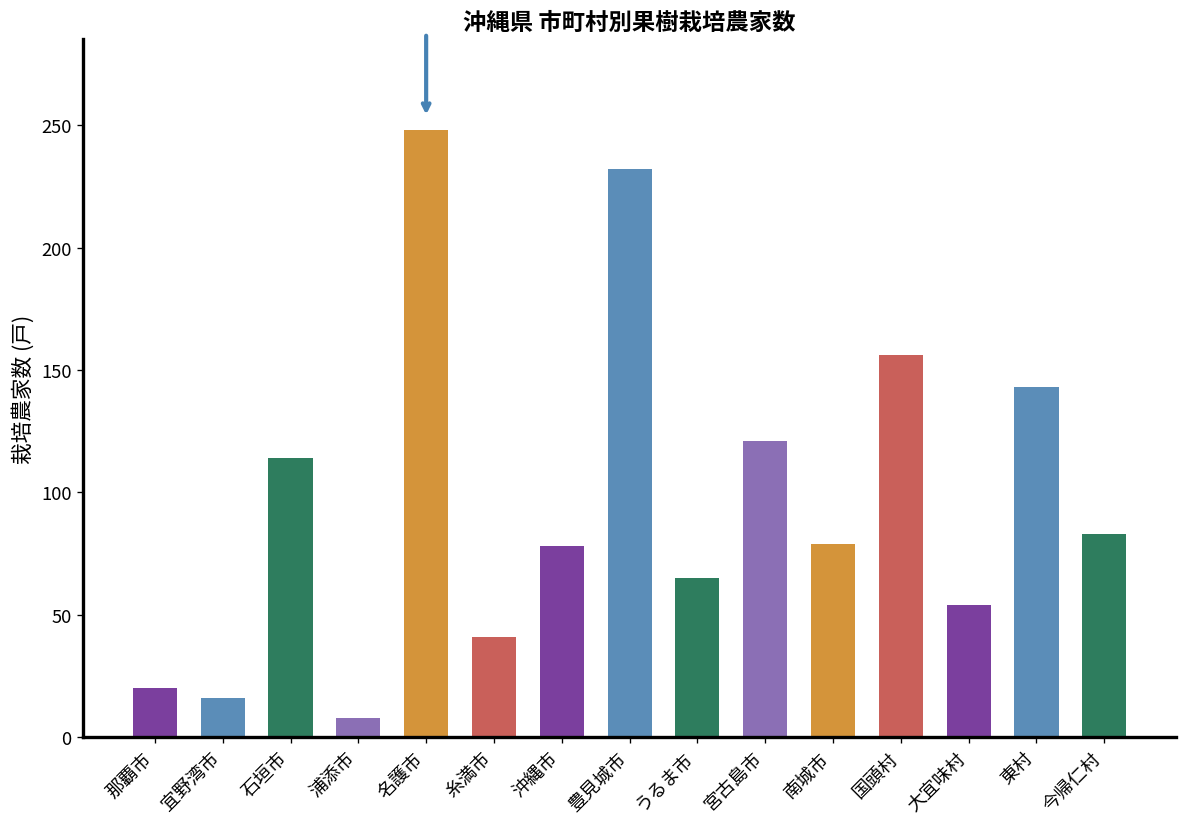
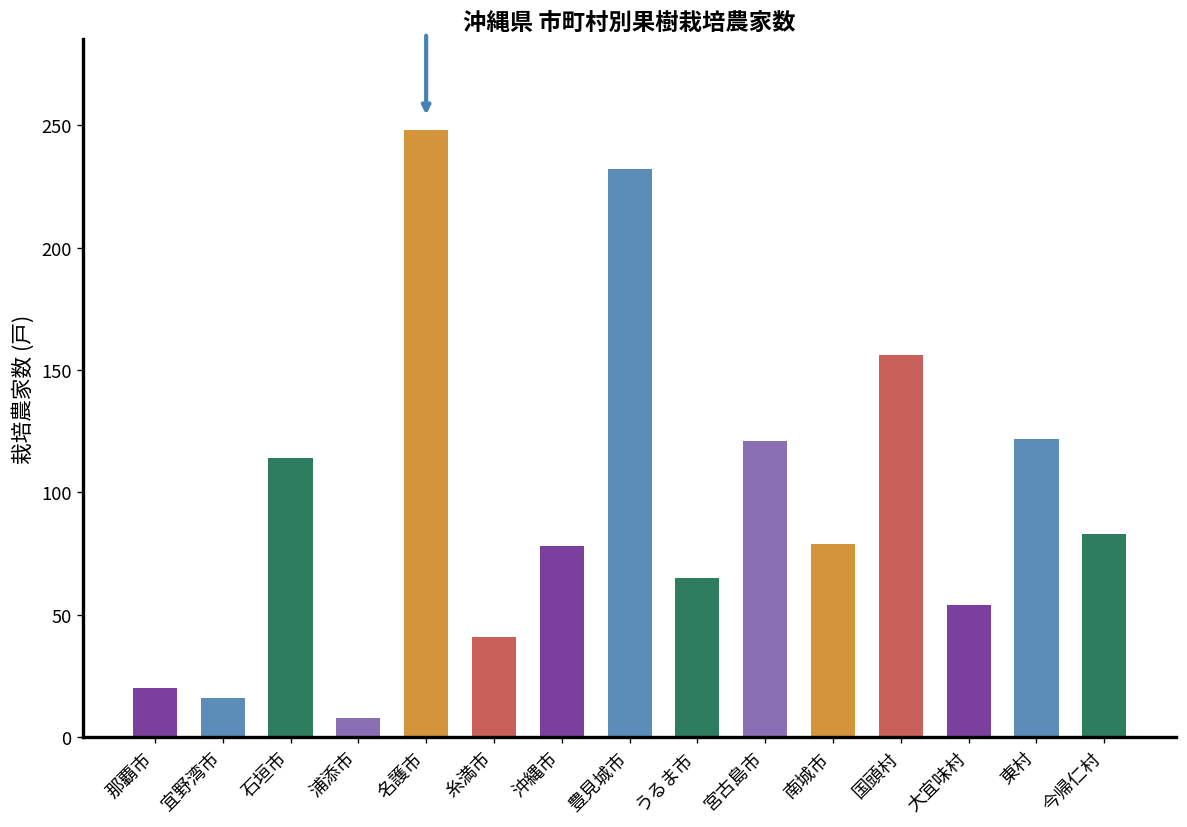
  {
    "那覇市": 20,
    "宜野湾市": 16,
    "石垣市": 114,
    "浦添市": 8,
    "名護市": 248,
    "糸満市": 41,
    "沖縄市": 78,
    "豊見城市": 232,
    "うるま市": 65,
    "宮古島市": 121,
    "南城市": 79,
    "国頭村": 156,
    "大宜味村": 54,
-   "東村": 143,
+   "東村": 122,
    "今帰仁村": 83
  }
